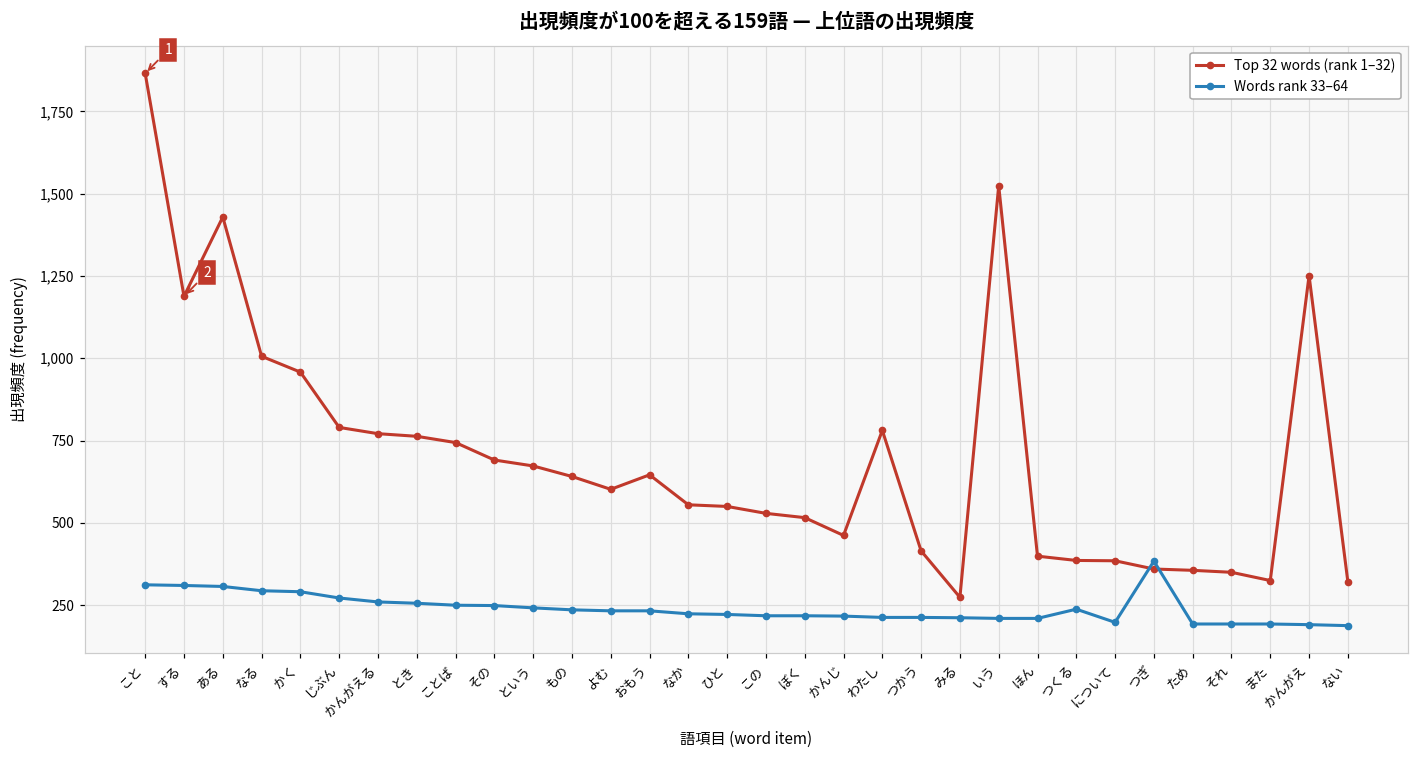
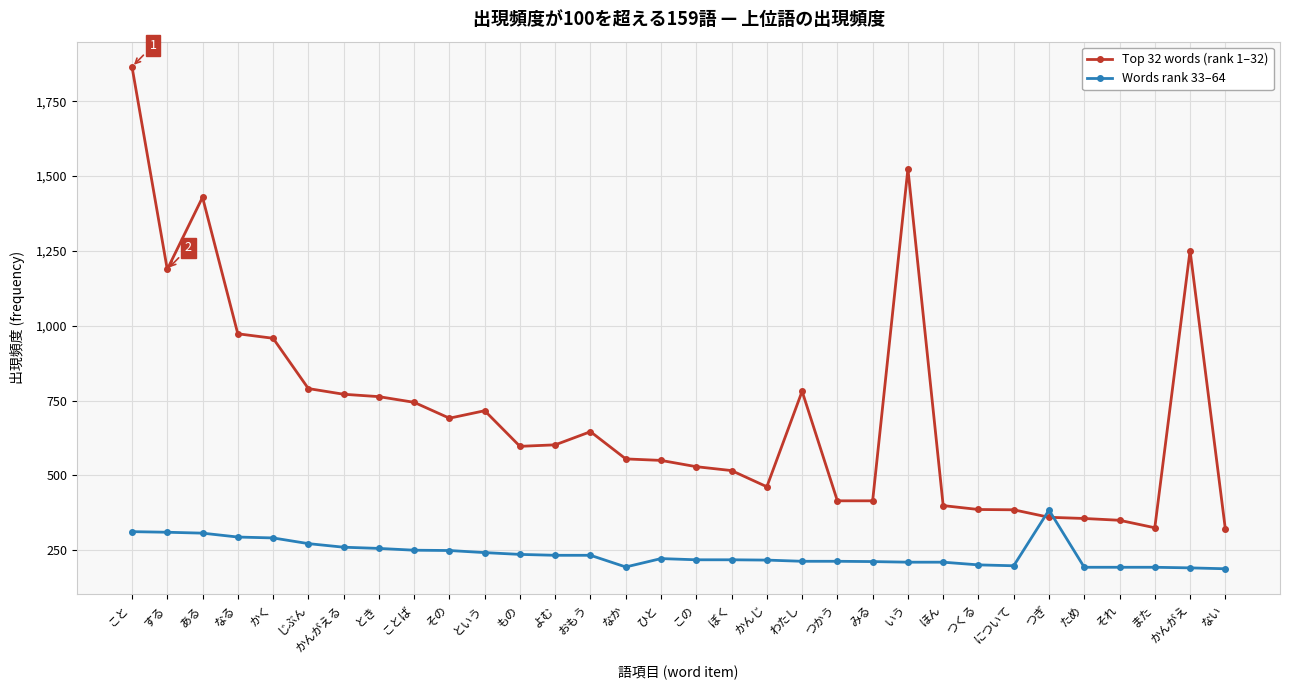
  {
    "Top 32 words (rank 1–32)": {
      "ある": "1,430",
-     "なる": "1,010",
+     "なる": "970",
      "かく": "960",
      "じぶん": "790",
      "かんがえる": "770",
      "とき": "760",
      "ことば": "740",
      "その": "690",
-     "という": "670",
-     "もの": "640",
+     "という": "720",
+     "もの": "600",
      "よむ": "600",
      "おもう": "650",
      "なか": "560",
      "ひと": "550",
      "この": "530",
      "ぼく": "520",
      "かんじ": "460",
      "わたし": "780",
      "つかう": "420",
-     "みる": "270",
+     "みる": "420",
      "いう": "1,520",
      "ほん": "400",
      "つくる": "390",
      "について": "390",
      "つぎ": "360",
      "ため": "360",
      "それ": "350",
      "また": "330",
      "かんがえ": "1,250",
      "ない": "320"
    },
    "Words rank 33–64": {
      "こと": "310",
      "する": "310",
      "ある": "310",
      "なる": "290",
      "かく": "290",
      "じぶん": "270",
      "かんがえる": "260",
      "とき": "260",
      "ことば": "250",
      "その": "250",
      "という": "240",
      "もの": "240",
      "よむ": "230",
      "おもう": "230",
-     "なか": "220",
+     "なか": "190",
      "ひと": "220",
      "この": "220",
      "ぼく": "220",
      "かんじ": "220",
      "わたし": "210",
      "つかう": "210",
      "みる": "210",
      "いう": "210",
      "ほん": "210",
-     "つくる": "240",
+     "つくる": "200",
      "について": "200",
      "つぎ": "380",
      "ため": "190",
      "それ": "190",
      "また": "190",
      "かんがえ": "190",
      "ない": "190"
    }
  }
